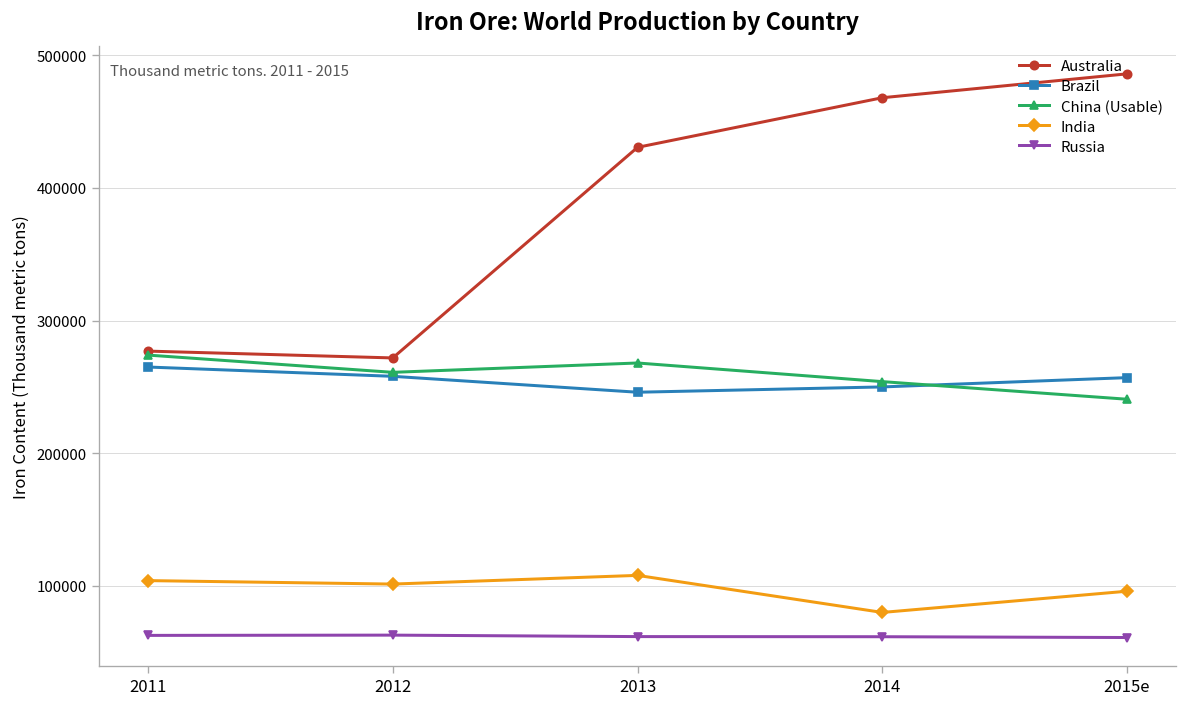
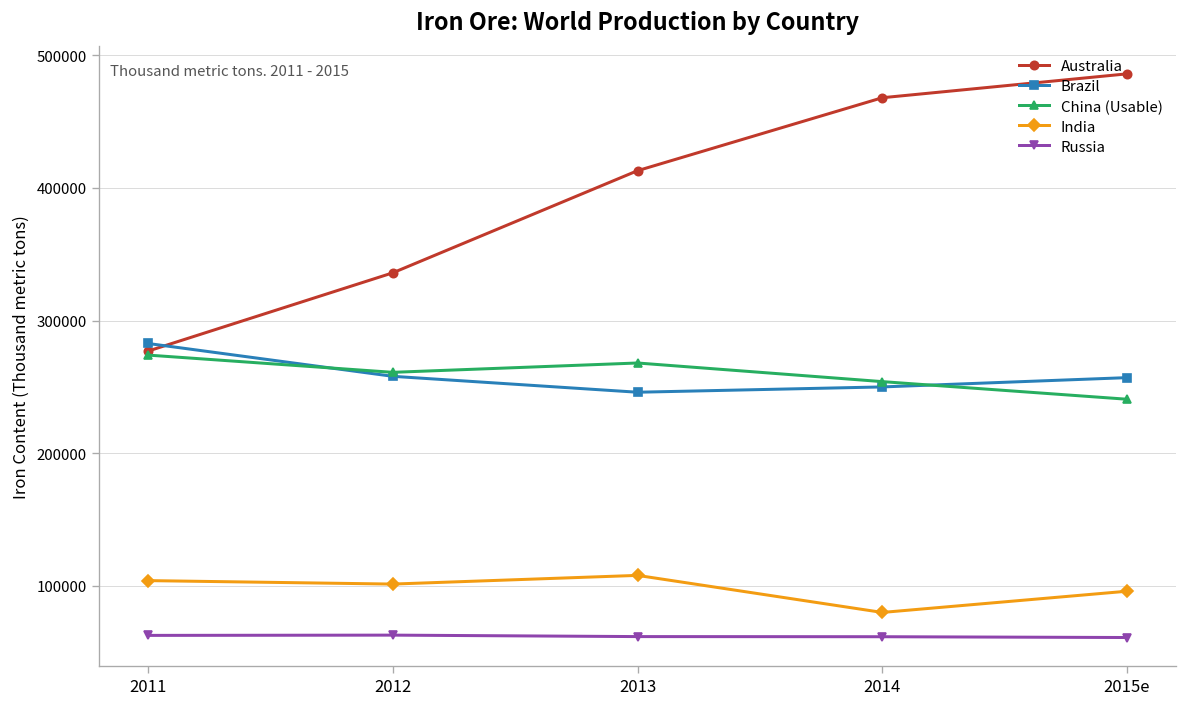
  {
    "Australia": {
      "2011": 277000,
-     "2012": 272000,
-     "2013": 431000,
+     "2012": 336000,
+     "2013": 413000,
      "2014": 468000,
      "2015e": 486000
    },
    "Brazil": {
-     "2011": 265000,
+     "2011": 283000,
      "2012": 258000,
      "2013": 246000,
      "2014": 250000,
      "2015e": 257000
    },
    "China (Usable)": {
      "2011": 274000,
      "2012": 261000,
      "2013": 268000,
      "2014": 254000,
      "2015e": 241000
    },
    "India": {
      "2011": 104000,
      "2012": 101000,
      "2013": 108000,
      "2014": 80000,
      "2015e": 96000
    },
    "Russia": {
      "2011": 63000,
      "2012": 63000,
      "2013": 62000,
      "2014": 62000,
      "2015e": 61000
    }
  }
